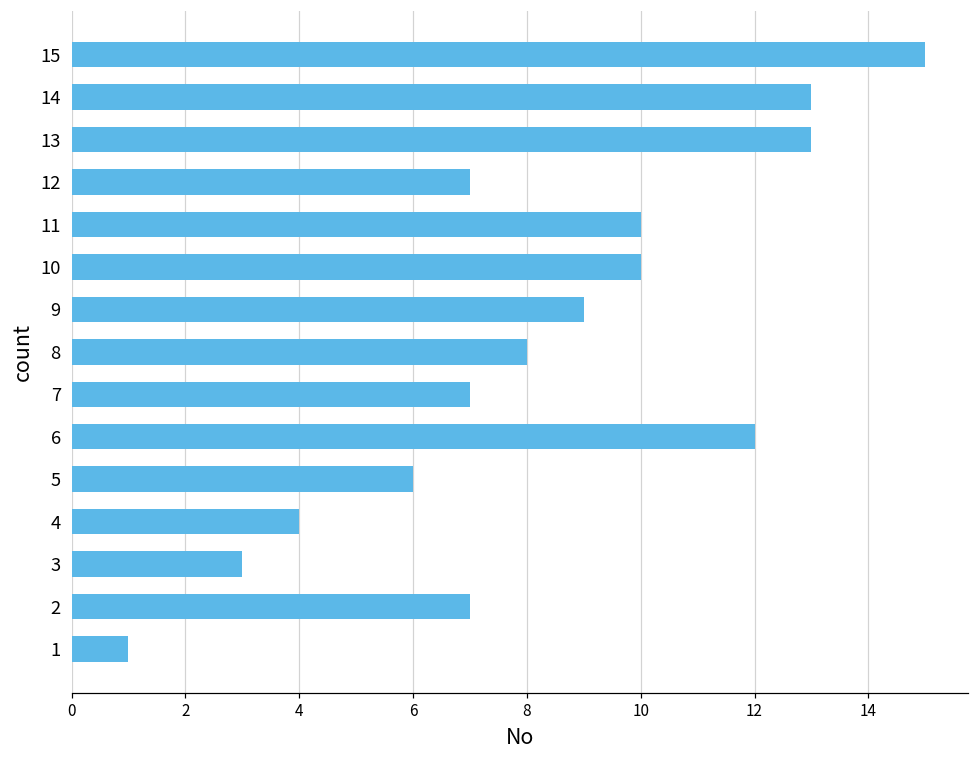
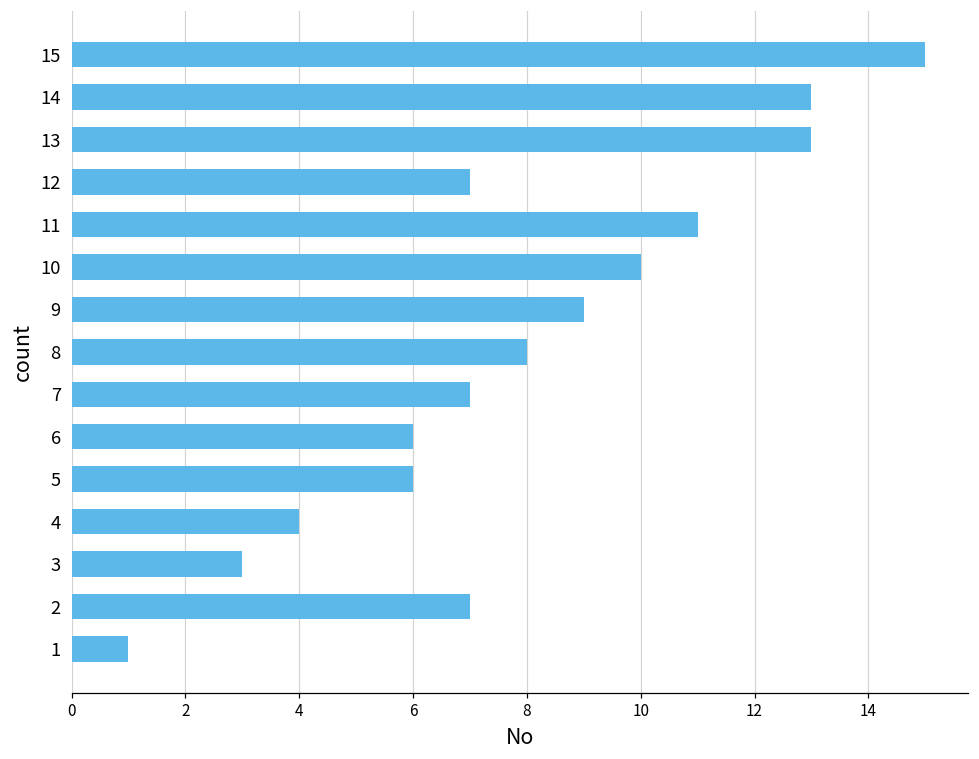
  {
    "15": 15,
    "14": 13,
    "13": 13,
    "12": 7,
-   "11": 10,
+   "11": 11,
    "10": 10,
    "9": 9,
    "8": 8,
    "7": 7,
-   "6": 12,
+   "6": 6,
    "5": 6,
    "4": 4,
    "3": 3,
    "2": 7,
    "1": 1
  }
